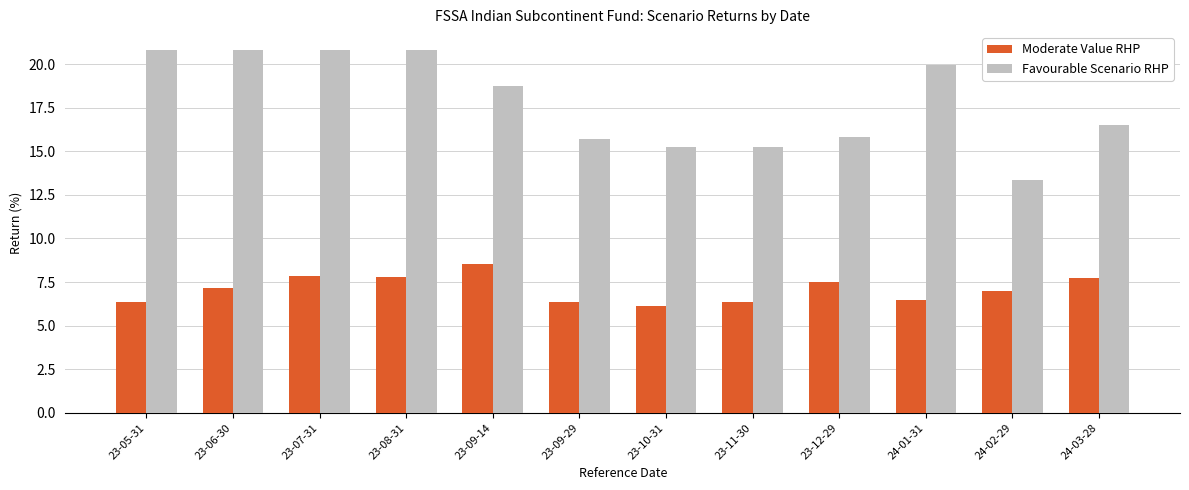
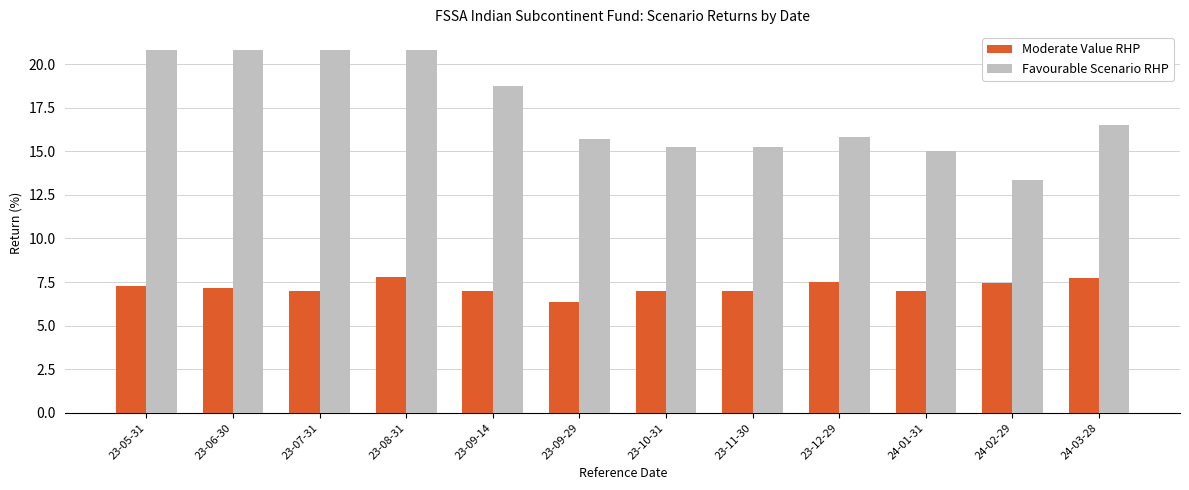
  {
    "Moderate Value RHP": {
-     "23-05-31": 6.3,
+     "23-05-31": 7.3,
      "23-06-30": 7.1,
-     "23-07-31": 7.9,
+     "23-07-31": 7.0,
      "23-08-31": 7.8,
-     "23-09-14": 8.6,
+     "23-09-14": 7.0,
      "23-09-29": 6.4,
-     "23-10-31": 6.2,
-     "23-11-30": 6.3,
+     "23-10-31": 7.0,
+     "23-11-30": 7.0,
      "23-12-29": 7.5,
-     "24-01-31": 6.5,
-     "24-02-29": 7.0,
+     "24-01-31": 7.0,
+     "24-02-29": 7.5,
      "24-03-28": 7.8
    },
    "Favourable Scenario RHP": {
      "23-05-31": 20.8,
      "23-06-30": 20.8,
      "23-07-31": 20.8,
      "23-08-31": 20.8,
      "23-09-14": 18.8,
      "23-09-29": 15.7,
      "23-10-31": 15.3,
      "23-11-30": 15.3,
      "23-12-29": 15.8,
-     "24-01-31": 20.0,
+     "24-01-31": 15.0,
      "24-02-29": 13.3,
      "24-03-28": 16.5
    }
  }
